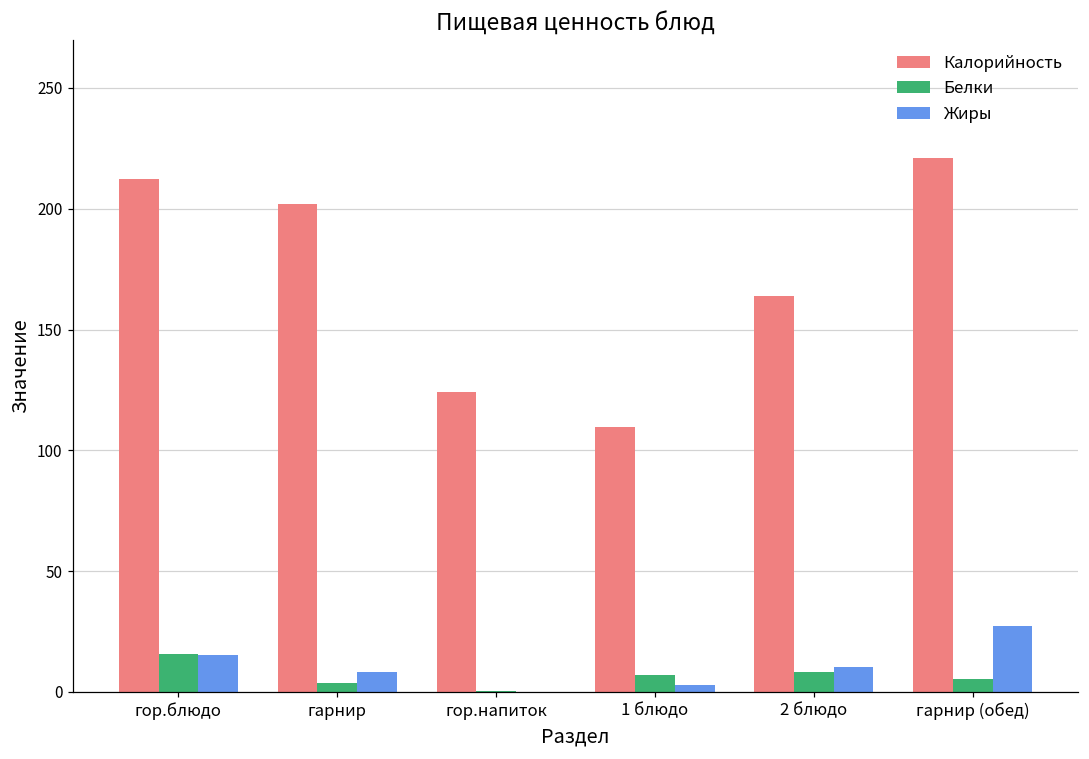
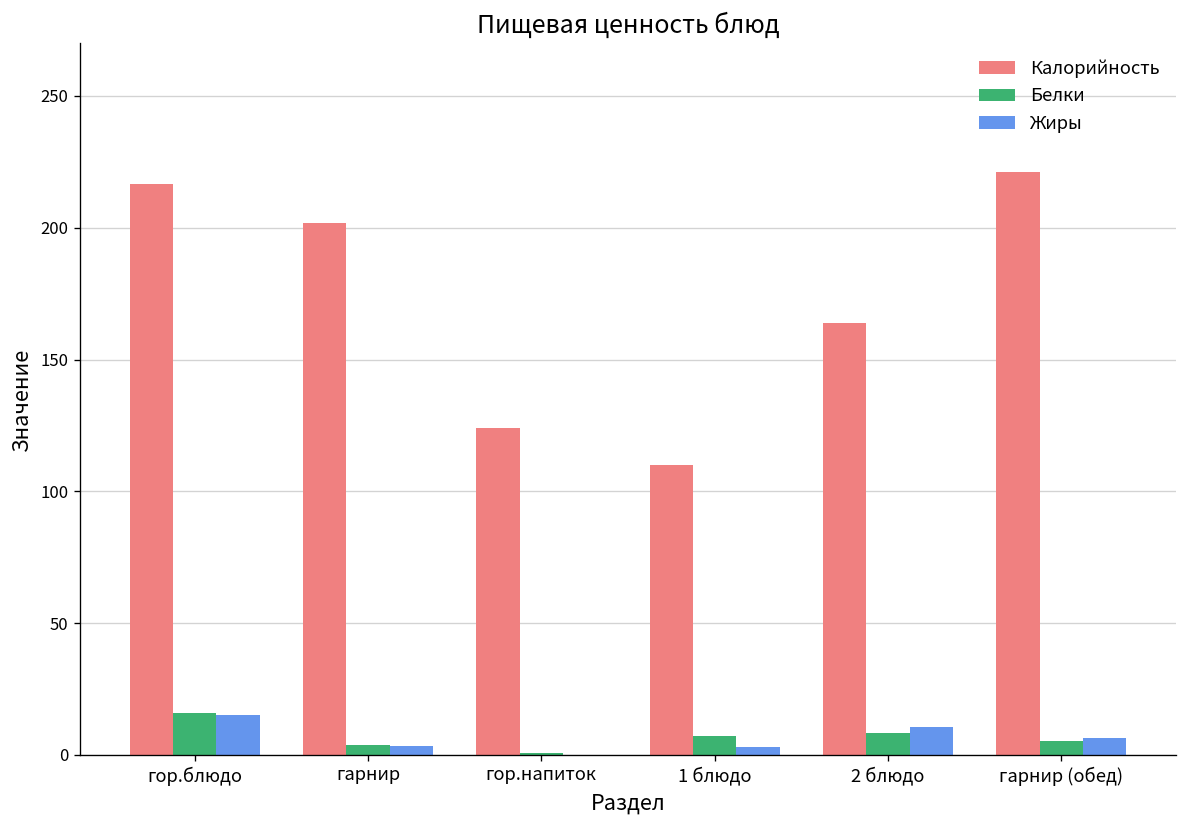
  {
    "Калорийность": {
-     "гор.блюдо": 212,
+     "гор.блюдо": 217,
      "гарнир": 202,
      "гор.напиток": 124,
      "1 блюдо": 110,
      "2 блюдо": 164,
      "гарнир (обед)": 221
    },
    "Белки": {
      "гор.блюдо": 16,
      "гарнир": 4,
      "1 блюдо": 7,
      "2 блюдо": 8,
      "гарнир (обед)": 5
    },
    "Жиры": {
      "гор.блюдо": 15,
-     "гарнир": 8,
+     "гарнир": 3,
      "гор.напиток": 0,
      "1 блюдо": 3,
      "2 блюдо": 11,
-     "гарнир (обед)": 27
+     "гарнир (обед)": 6
    }
  }
